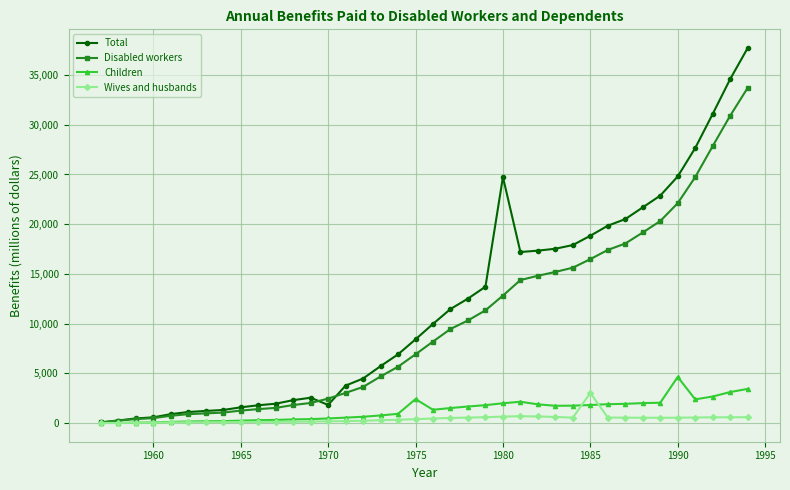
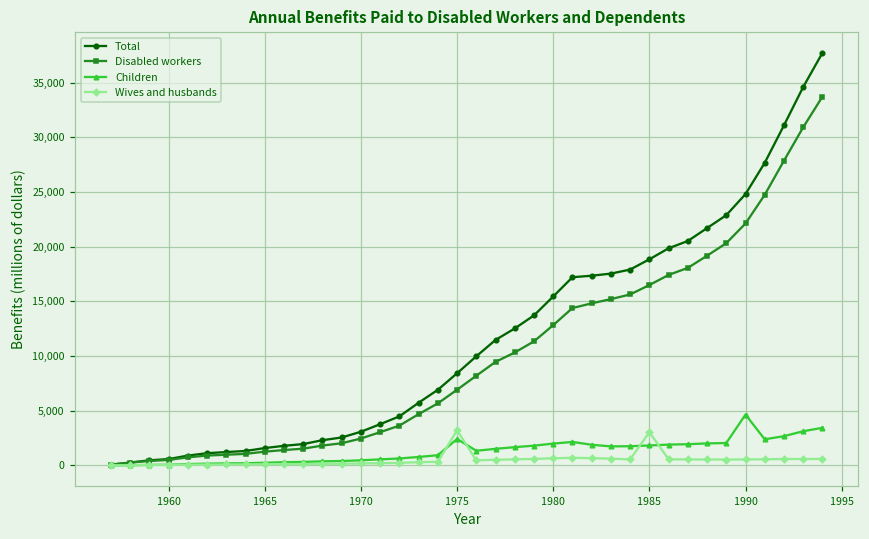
  {
    "Total": {
      "1965": "2,000",
-     "1970": "2,000",
+     "1970": "3,000",
      "1975": "8,000",
-     "1980": "25,000",
+     "1980": "15,000",
      "1985": "19,000",
      "1990": "25,000"
    },
    "Disabled workers": {
      "1965": "1,000",
      "1970": "2,000",
      "1975": "7,000",
      "1980": "13,000",
      "1985": "16,000",
      "1990": "22,000"
    },
    "Children": {
      "1970": "0",
      "1975": "2,000",
      "1980": "2,000",
      "1985": "2,000",
      "1990": "5,000"
    },
    "Wives and husbands": {
      "1970": "0",
-     "1975": "0",
+     "1975": "3,000",
      "1980": "1,000",
      "1985": "3,000",
      "1990": "1,000"
    }
  }
